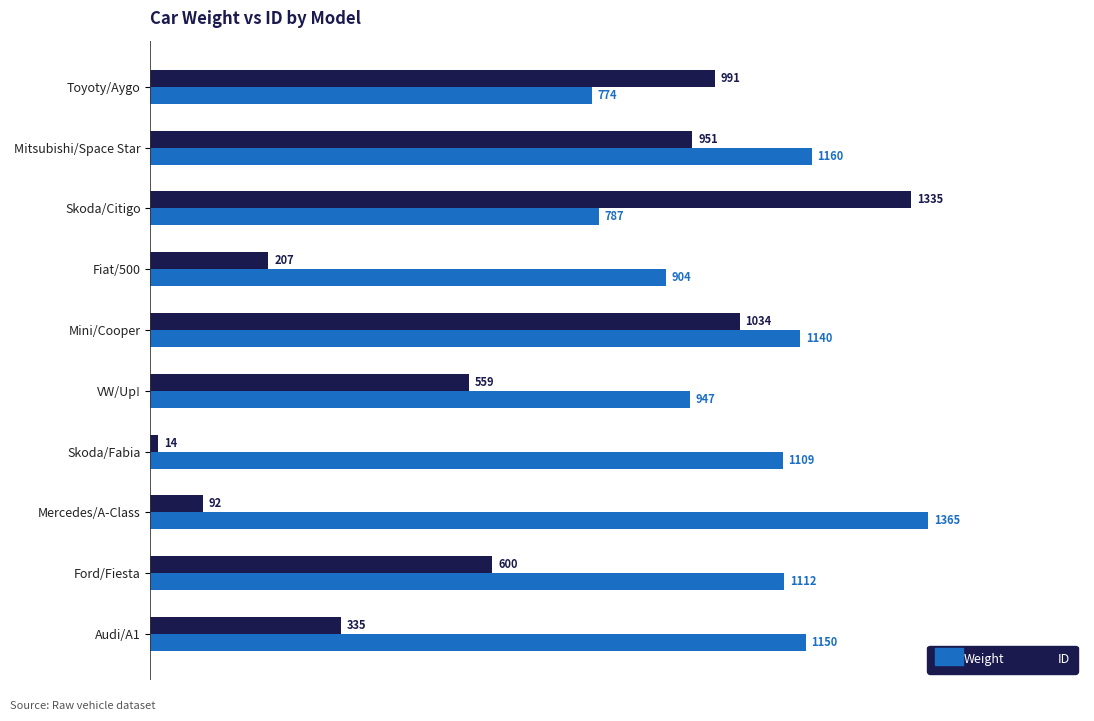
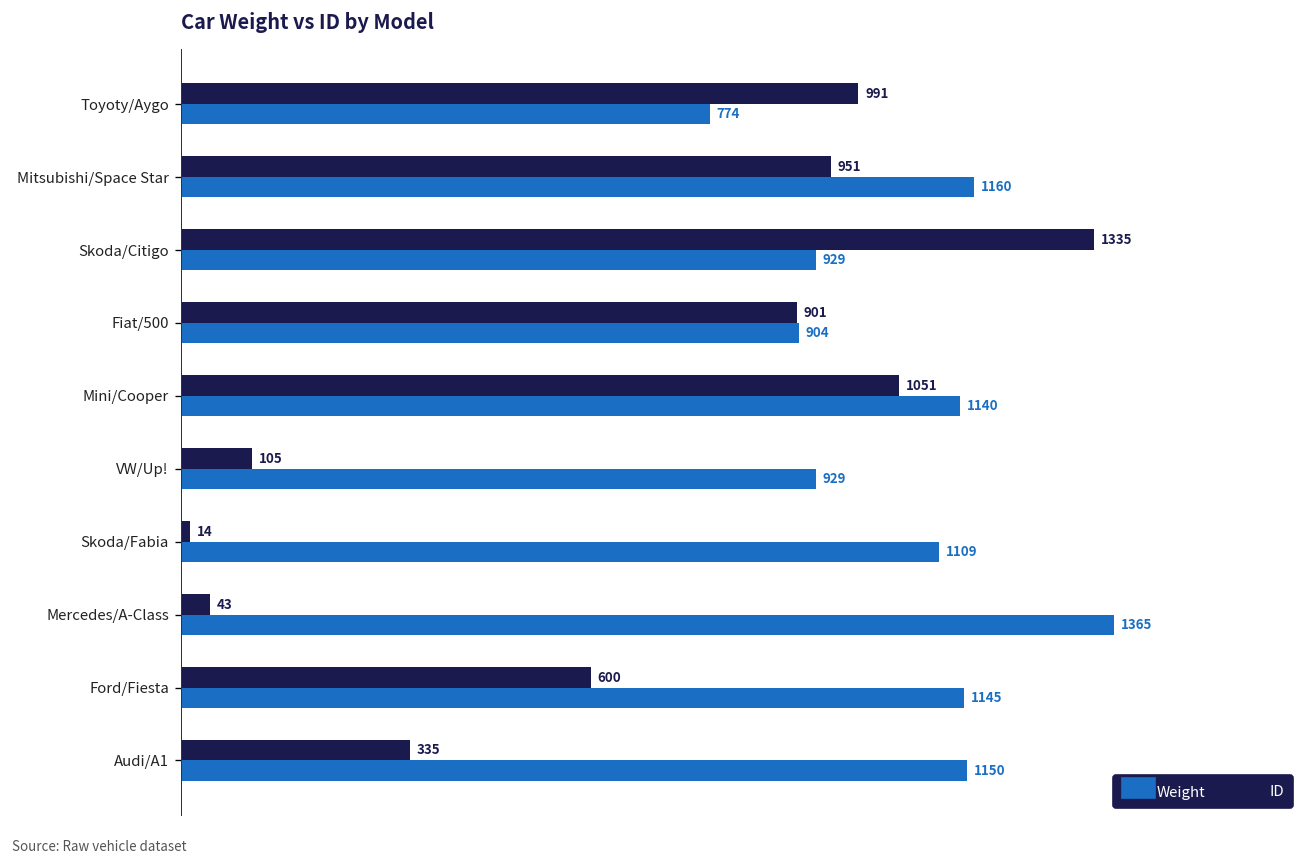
  {
    "Weight": {
      "Toyoty/Aygo": 774,
      "Mitsubishi/Space Star": 1160,
-     "Skoda/Citigo": 787,
+     "Skoda/Citigo": 929,
      "Fiat/500": 904,
      "Mini/Cooper": 1140,
-     "VW/Up!": 947,
+     "VW/Up!": 929,
      "Skoda/Fabia": 1109,
      "Mercedes/A-Class": 1365,
-     "Ford/Fiesta": 1112,
+     "Ford/Fiesta": 1145,
      "Audi/A1": 1150
    },
    "ID": {
      "Toyoty/Aygo": 991,
      "Mitsubishi/Space Star": 951,
      "Skoda/Citigo": 1335,
-     "Fiat/500": 207,
-     "Mini/Cooper": 1034,
-     "VW/Up!": 559,
+     "Fiat/500": 901,
+     "Mini/Cooper": 1051,
+     "VW/Up!": 105,
      "Skoda/Fabia": 14,
-     "Mercedes/A-Class": 92,
+     "Mercedes/A-Class": 43,
      "Ford/Fiesta": 600,
      "Audi/A1": 335
    }
  }
